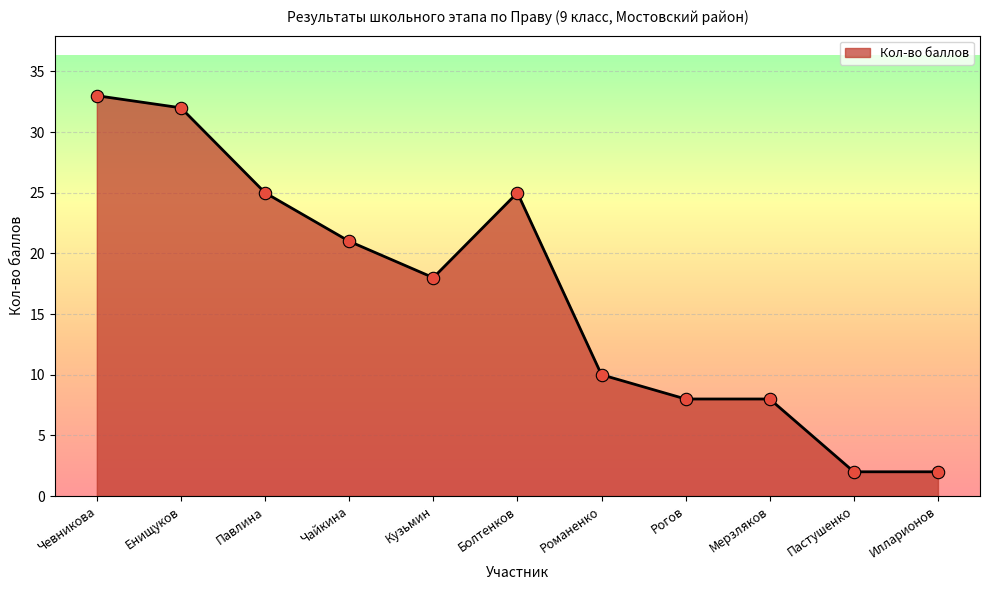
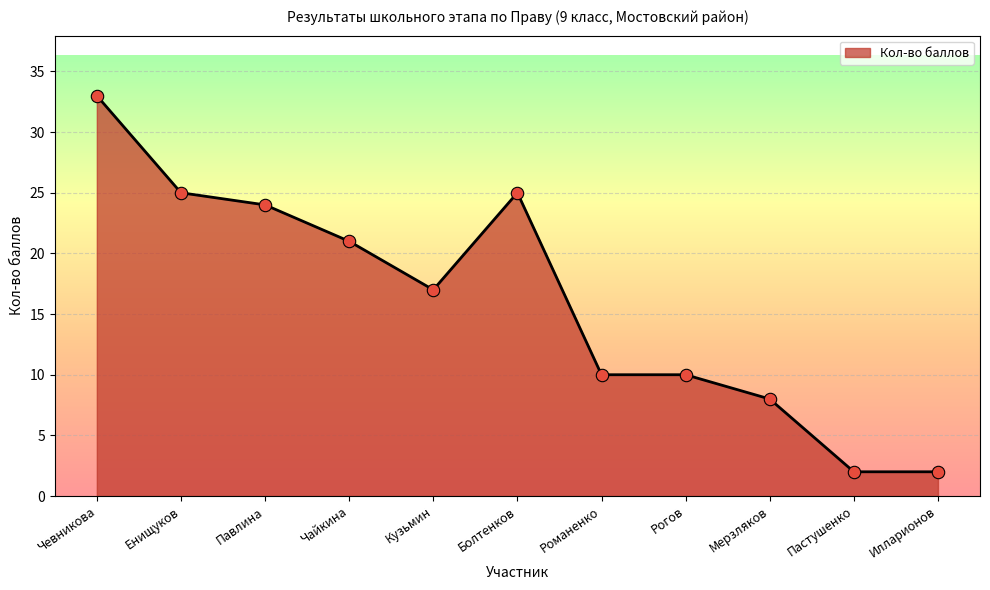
  {
    "Чевникова": 33,
-   "Енищуков": 32,
-   "Павлина": 25,
+   "Енищуков": 25,
+   "Павлина": 24,
    "Чайкина": 21,
-   "Кузьмин": 18,
+   "Кузьмин": 17,
    "Болтенков": 25,
    "Романенко": 10,
-   "Рогов": 8,
+   "Рогов": 10,
    "Мерзляков": 8,
    "Пастушенко": 2,
    "Илларионов": 2
  }
